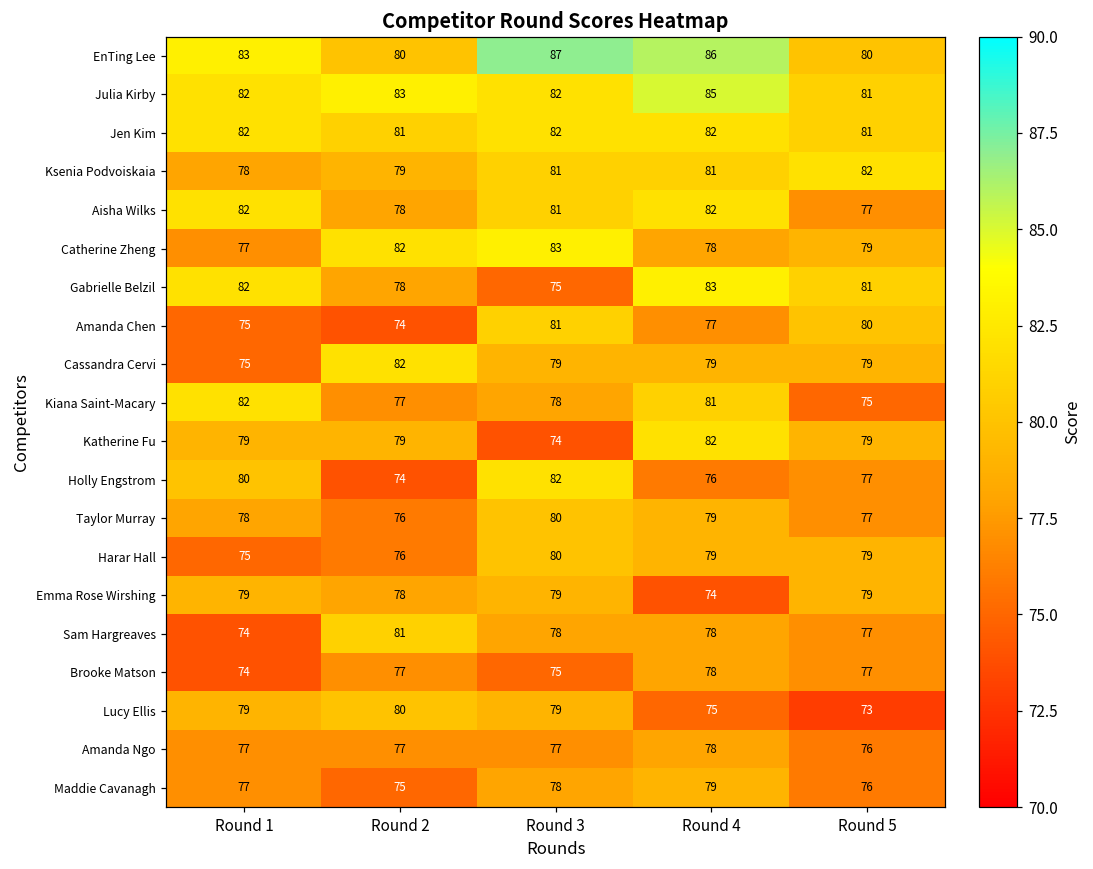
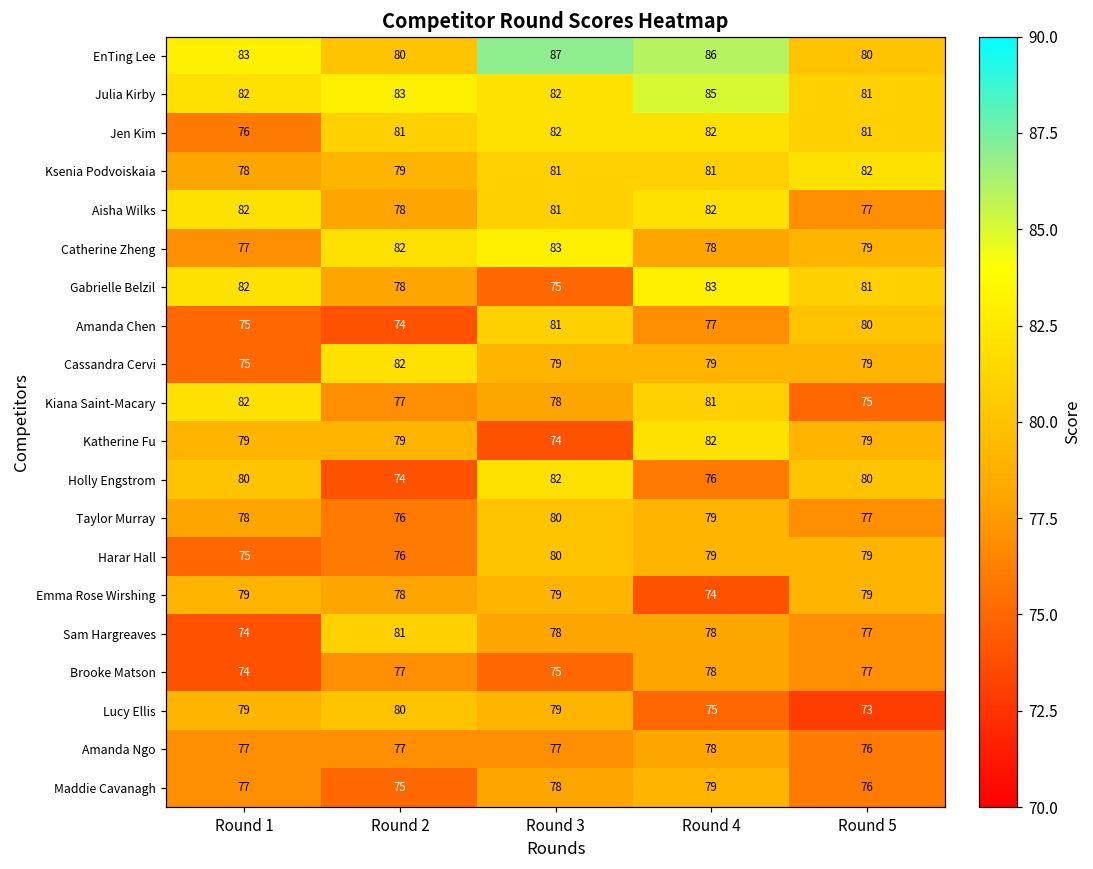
  {
    "EnTing Lee": {
      "Round 1": 83,
      "Round 2": 80,
      "Round 3": 87,
      "Round 4": 86,
      "Round 5": 80
    },
    "Julia Kirby": {
      "Round 1": 82,
      "Round 2": 83,
      "Round 3": 82,
      "Round 4": 85,
      "Round 5": 81
    },
    "Jen Kim": {
-     "Round 1": 82,
+     "Round 1": 76,
      "Round 2": 81,
      "Round 3": 82,
      "Round 4": 82,
      "Round 5": 81
    },
    "Ksenia Podvoiskaia": {
      "Round 1": 78,
      "Round 2": 79,
      "Round 3": 81,
      "Round 4": 81,
      "Round 5": 82
    },
    "Aisha Wilks": {
      "Round 1": 82,
      "Round 2": 78,
      "Round 3": 81,
      "Round 4": 82,
      "Round 5": 77
    },
    "Catherine Zheng": {
      "Round 1": 77,
      "Round 2": 82,
      "Round 3": 83,
      "Round 4": 78,
      "Round 5": 79
    },
    "Gabrielle Belzil": {
      "Round 1": 82,
      "Round 2": 78,
      "Round 3": 75,
      "Round 4": 83,
      "Round 5": 81
    },
    "Amanda Chen": {
      "Round 1": 75,
      "Round 2": 74,
      "Round 3": 81,
      "Round 4": 77,
      "Round 5": 80
    },
    "Cassandra Cervi": {
      "Round 1": 75,
      "Round 2": 82,
      "Round 3": 79,
      "Round 4": 79,
      "Round 5": 79
    },
    "Kiana Saint-Macary": {
      "Round 1": 82,
      "Round 2": 77,
      "Round 3": 78,
      "Round 4": 81,
      "Round 5": 75
    },
    "Katherine Fu": {
      "Round 1": 79,
      "Round 2": 79,
      "Round 3": 74,
      "Round 4": 82,
      "Round 5": 79
    },
    "Holly Engstrom": {
      "Round 1": 80,
      "Round 2": 74,
      "Round 3": 82,
      "Round 4": 76,
-     "Round 5": 77
+     "Round 5": 80
    },
    "Taylor Murray": {
      "Round 1": 78,
      "Round 2": 76,
      "Round 3": 80,
      "Round 4": 79,
      "Round 5": 77
    },
    "Harar Hall": {
      "Round 1": 75,
      "Round 2": 76,
      "Round 3": 80,
      "Round 4": 79,
      "Round 5": 79
    },
    "Emma Rose Wirshing": {
      "Round 1": 79,
      "Round 2": 78,
      "Round 3": 79,
      "Round 4": 74,
      "Round 5": 79
    },
    "Sam Hargreaves": {
      "Round 1": 74,
      "Round 2": 81,
      "Round 3": 78,
      "Round 4": 78,
      "Round 5": 77
    },
    "Brooke Matson": {
      "Round 1": 74,
      "Round 2": 77,
      "Round 3": 75,
      "Round 4": 78,
      "Round 5": 77
    },
    "Lucy Ellis": {
      "Round 1": 79,
      "Round 2": 80,
      "Round 3": 79,
      "Round 4": 75,
      "Round 5": 73
    },
    "Amanda Ngo": {
      "Round 1": 77,
      "Round 2": 77,
      "Round 3": 77,
      "Round 4": 78,
      "Round 5": 76
    },
    "Maddie Cavanagh": {
      "Round 1": 77,
      "Round 2": 75,
      "Round 3": 78,
      "Round 4": 79,
      "Round 5": 76
    }
  }
